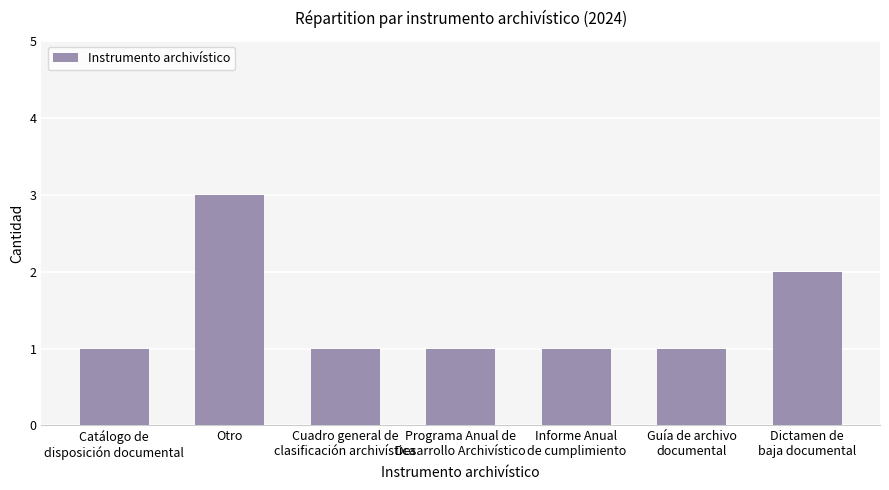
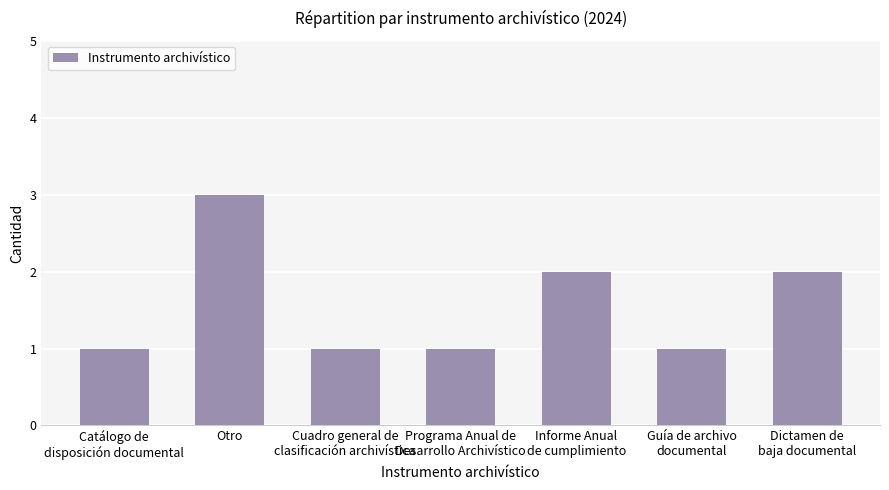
  {
    "Catálogo de disposición documental": 1,
    "Otro": 3,
    "Cuadro general de clasificación archivística": 1,
-   "Informe Anual de cumplimiento": 1,
+   "Informe Anual de cumplimiento": 2,
    "Guía de archivo documental": 1,
    "Dictamen de baja documental": 2
  }
